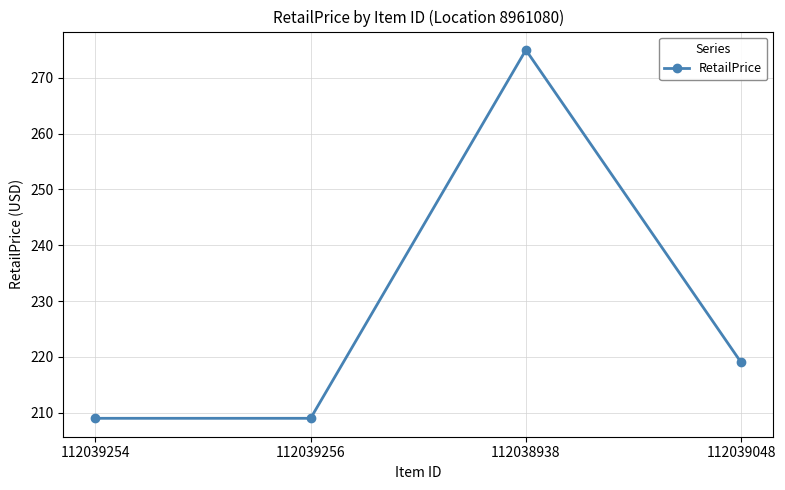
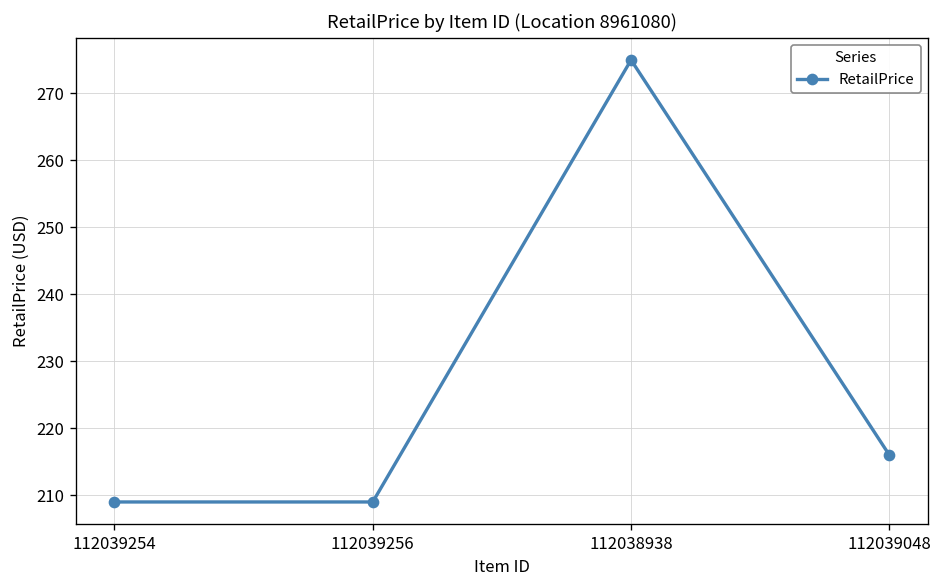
  {
    "112039254": 209,
    "112039256": 209,
    "112038938": 275,
-   "112039048": 219
+   "112039048": 216
  }
